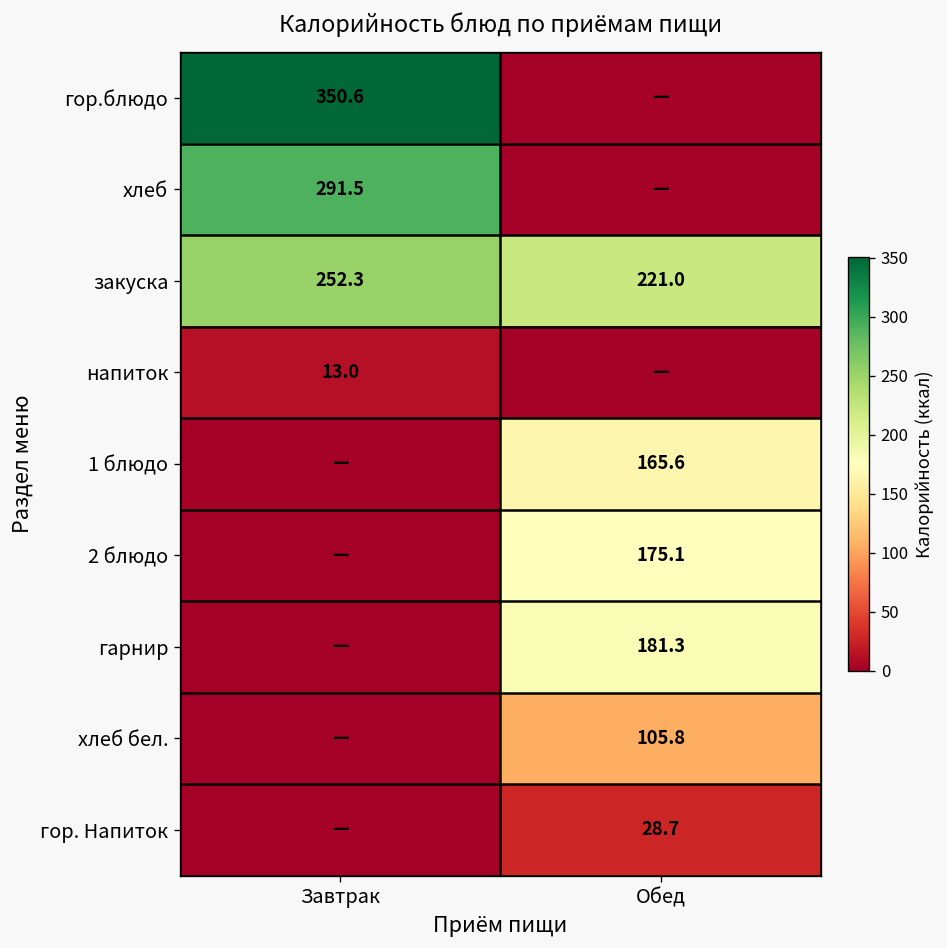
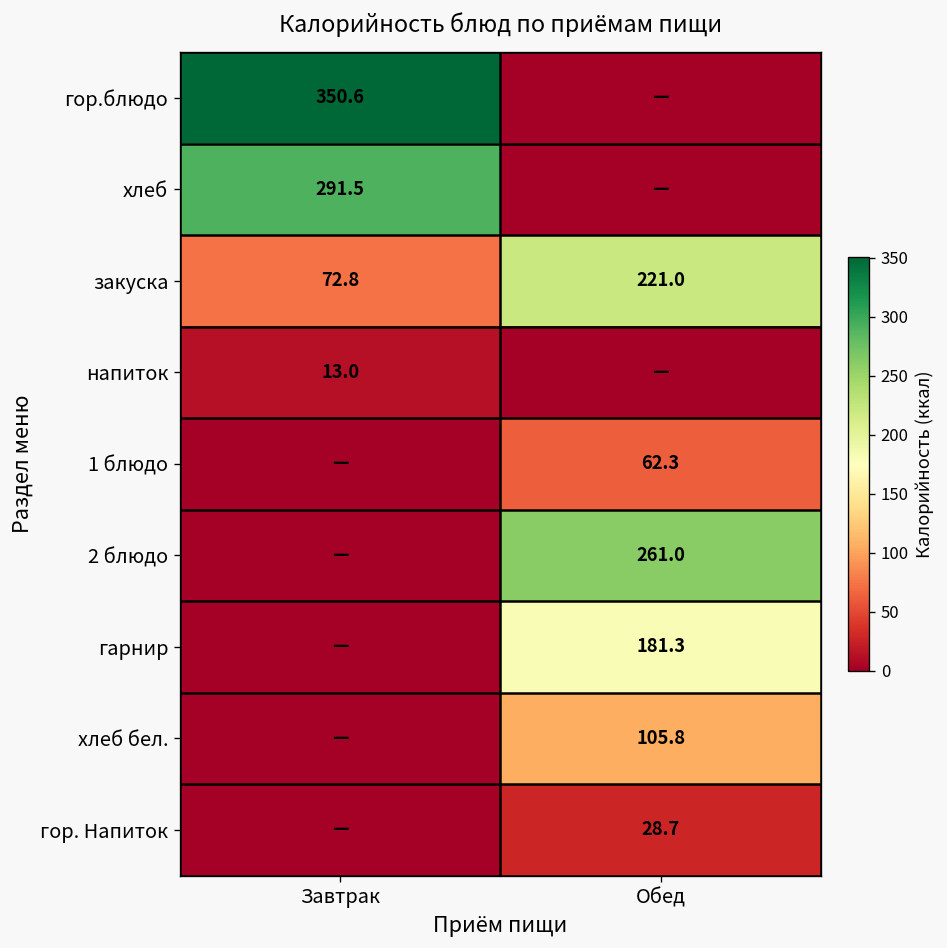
  {
    "гор.блюдо": {
      "Завтрак": 350.6
    },
    "хлеб": {
      "Завтрак": 291.5
    },
    "закуска": {
-     "Завтрак": 252.3,
+     "Завтрак": 72.8,
      "Обед": 221.0
    },
    "напиток": {
      "Завтрак": 13.0
    },
    "1 блюдо": {
-     "Обед": 165.6
+     "Обед": 62.3
    },
    "2 блюдо": {
-     "Обед": 175.1
+     "Обед": 261.0
    },
    "гарнир": {
      "Обед": 181.3
    },
    "хлеб бел.": {
      "Обед": 105.8
    },
    "гор. Напиток": {
      "Обед": 28.7
    }
  }
